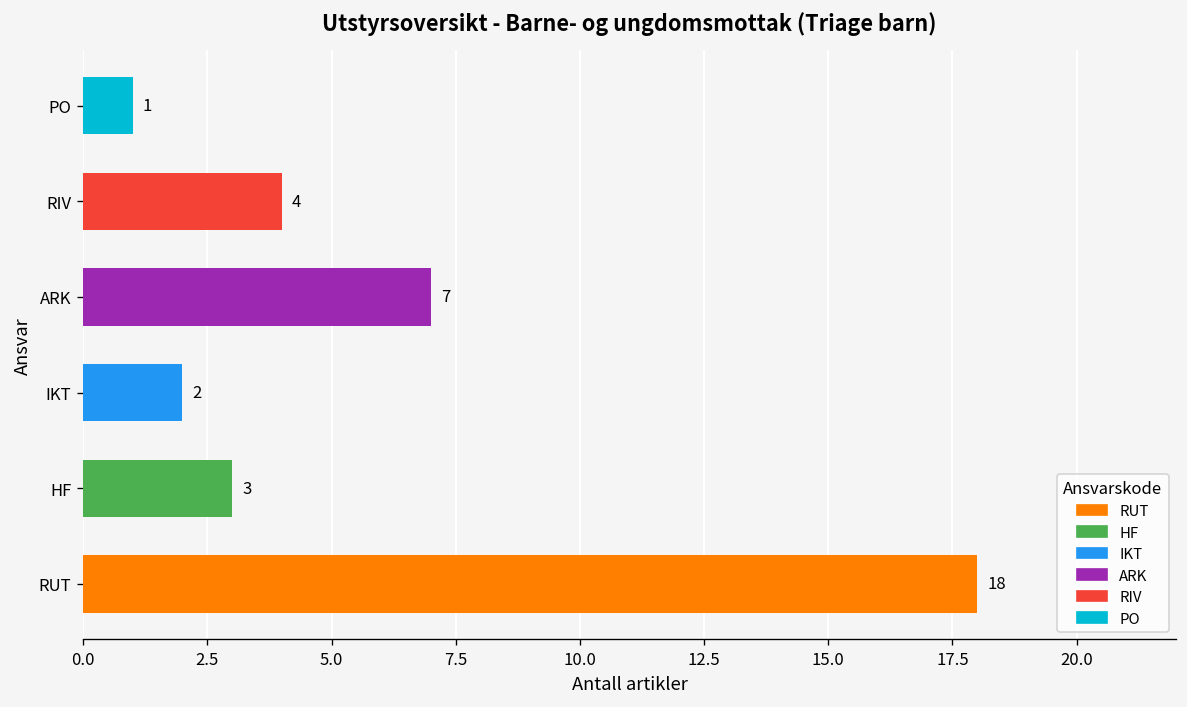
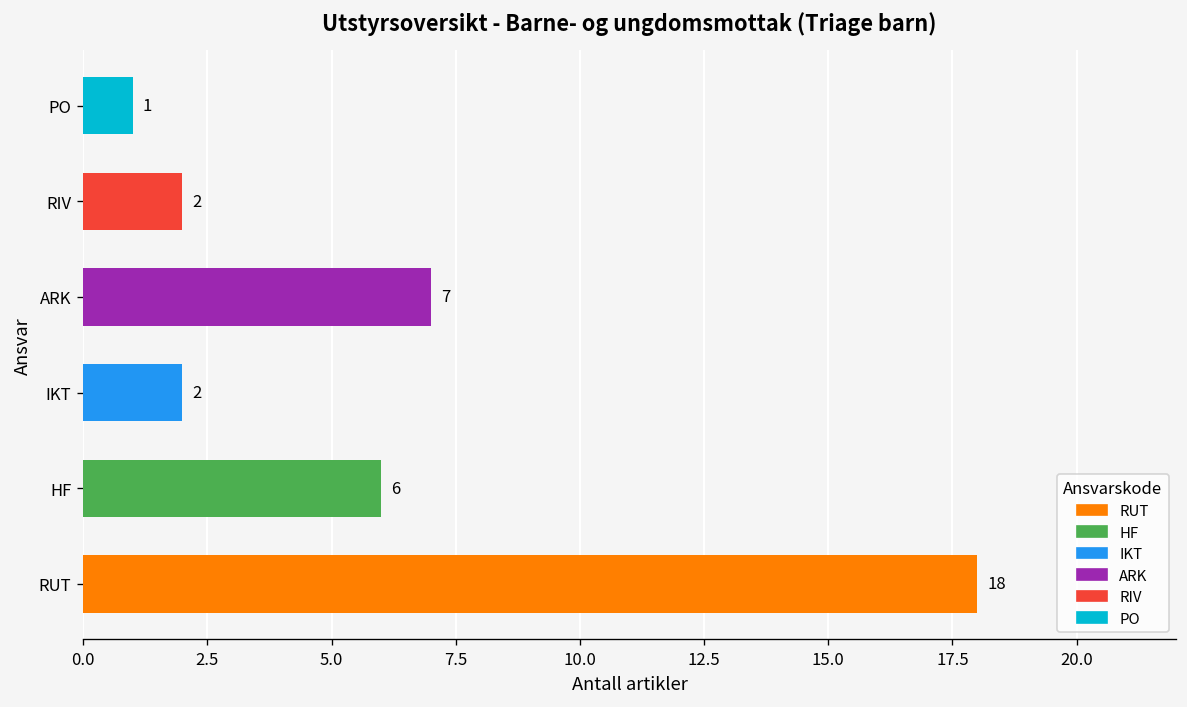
  {
    "PO": 1,
-   "RIV": 4,
+   "RIV": 2,
    "ARK": 7,
    "IKT": 2,
-   "HF": 3,
+   "HF": 6,
    "RUT": 18
  }
